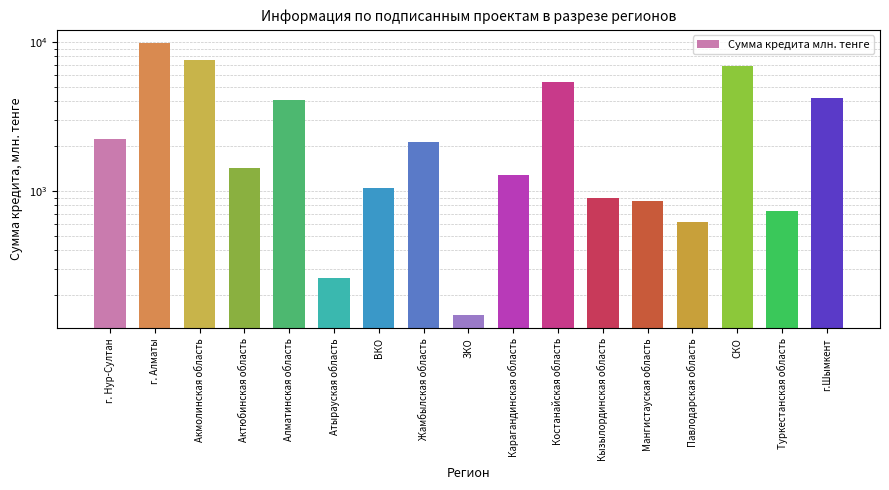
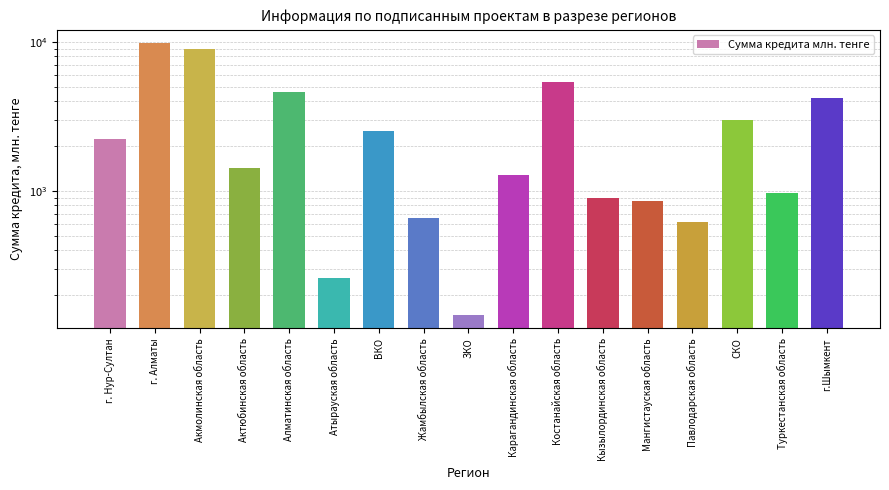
  {
    "г. Нур-Султан": 2200,
    "г. Алматы": 10000,
-   "Акмолинская область": 8000,
+   "Акмолинская область": 9000,
    "Актюбинская область": 1400,
-   "Алматинская область": 4100,
+   "Алматинская область": 4600,
    "Атырауская область": 260,
-   "ВКО": 1000,
-   "Жамбылская область": 2100,
+   "ВКО": 2500,
+   "Жамбылская область": 700,
    "ЗКО": 150,
    "Карагандинская область": 1300,
    "Костанайская область": 5400,
    "Кызылординская область": 900,
    "Мангистауская область": 800,
    "Павлодарская область": 620,
-   "СКО": 7000,
-   "Туркестанская область": 700,
+   "СКО": 3000,
+   "Туркестанская область": 1000,
    "г.Шымкент": 4200
  }
